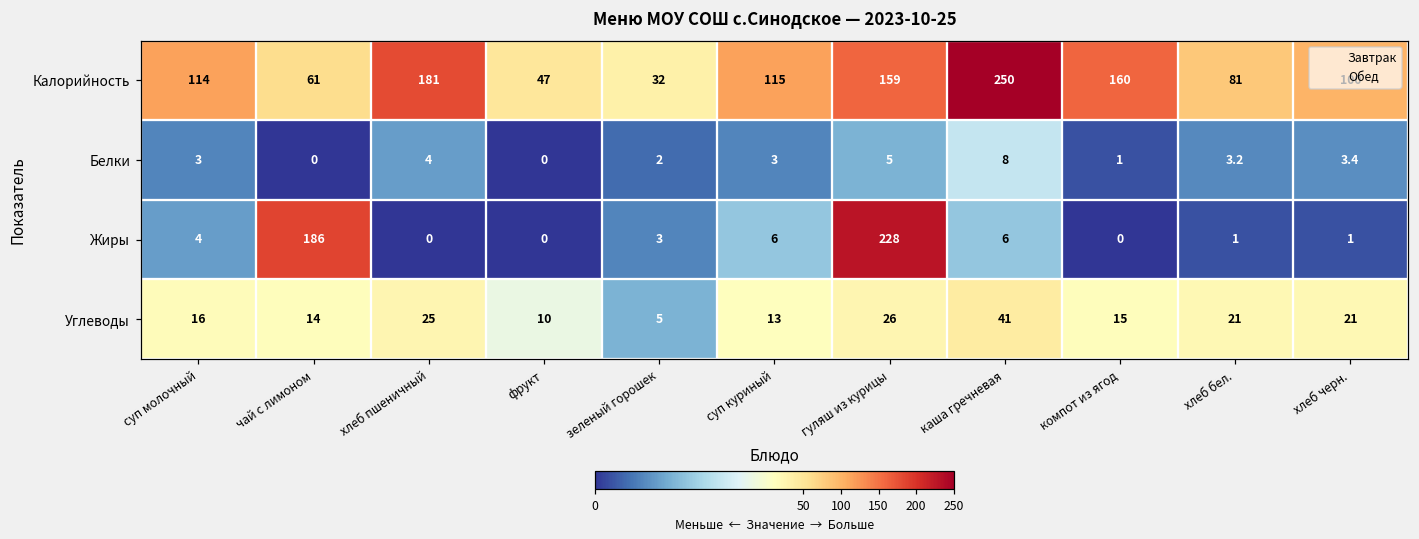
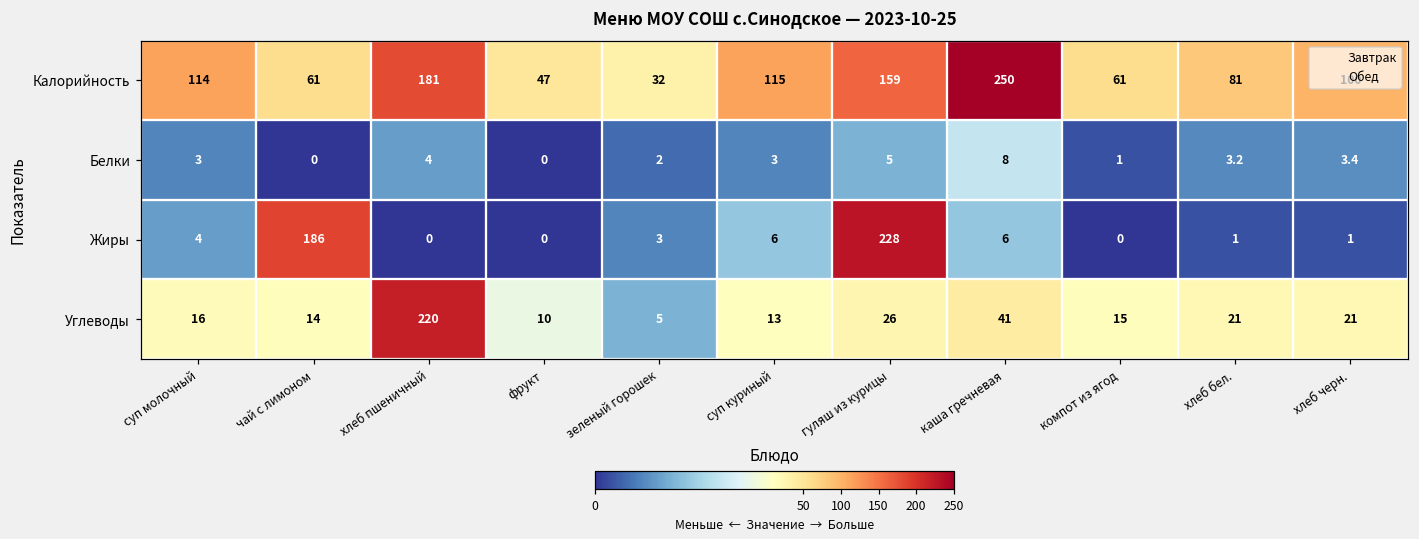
  {
    "Калорийность": {
      "суп молочный": 114,
      "чай с лимоном": 61,
      "хлеб пшеничный": 181,
      "фрукт": 47,
      "зеленый горошек": 32,
      "суп куриный": 115,
      "гуляш из курицы": 159,
      "каша гречневая": 250,
-     "компот из ягод": 160,
+     "компот из ягод": 61,
      "хлеб бел.": 81
    },
    "Белки": {
      "суп молочный": 3,
      "чай с лимоном": 0,
      "хлеб пшеничный": 4,
      "фрукт": 0,
      "зеленый горошек": 2,
      "суп куриный": 3,
      "гуляш из курицы": 5,
      "каша гречневая": 8,
      "компот из ягод": 1,
      "хлеб бел.": 3.2,
      "хлеб черн.": 3.4
    },
    "Жиры": {
      "суп молочный": 4,
      "чай с лимоном": 186,
      "хлеб пшеничный": 0,
      "фрукт": 0,
      "зеленый горошек": 3,
      "суп куриный": 6,
      "гуляш из курицы": 228,
      "каша гречневая": 6,
      "компот из ягод": 0,
      "хлеб бел.": 1,
      "хлеб черн.": 1
    },
    "Углеводы": {
      "суп молочный": 16,
      "чай с лимоном": 14,
-     "хлеб пшеничный": 25,
+     "хлеб пшеничный": 220,
      "фрукт": 10,
      "зеленый горошек": 5,
      "суп куриный": 13,
      "гуляш из курицы": 26,
      "каша гречневая": 41,
      "компот из ягод": 15,
      "хлеб бел.": 21,
      "хлеб черн.": 21
    }
  }
